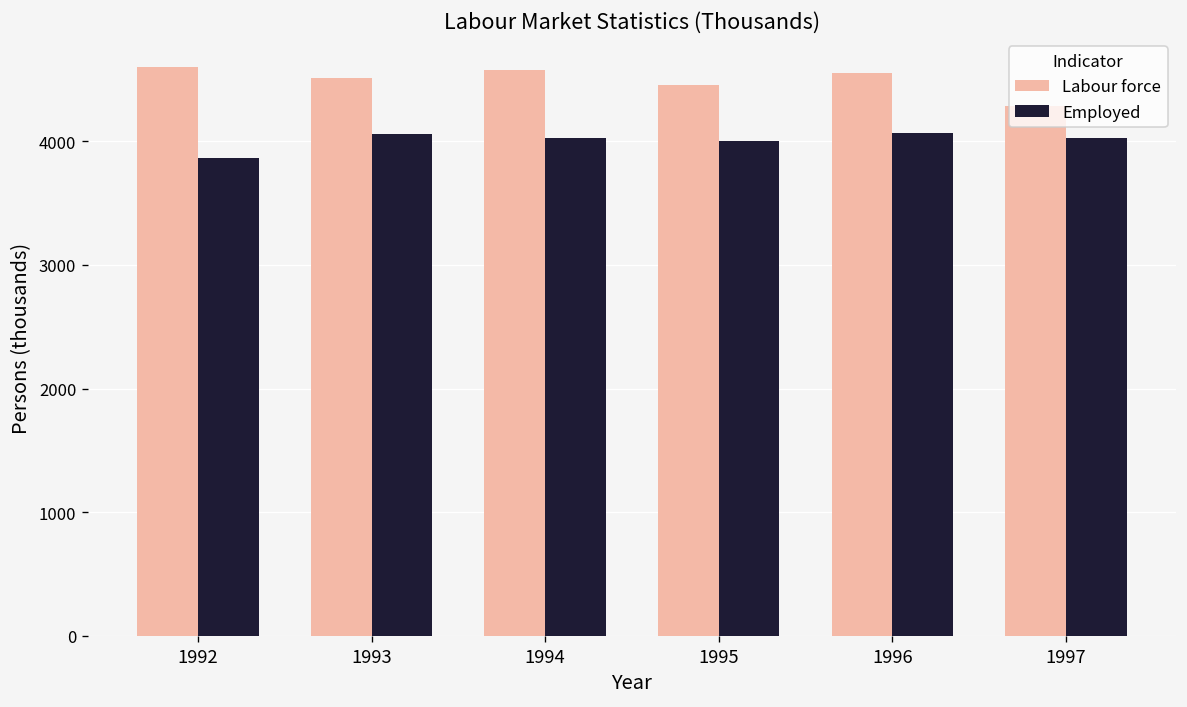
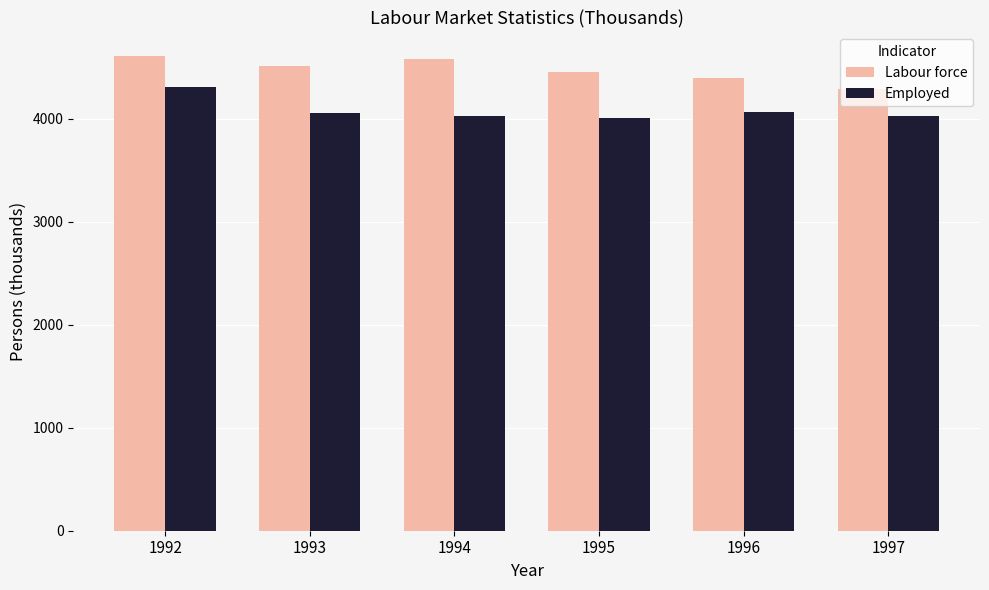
  {
    "Labour force": {
      "1992": 4600,
      "1993": 4510,
      "1994": 4580,
      "1995": 4450,
-     "1996": 4550
+     "1996": 4390
    },
    "Employed": {
-     "1992": 3870,
+     "1992": 4310,
      "1993": 4060,
      "1994": 4030,
      "1995": 4010,
      "1996": 4060,
      "1997": 4020
    }
  }
